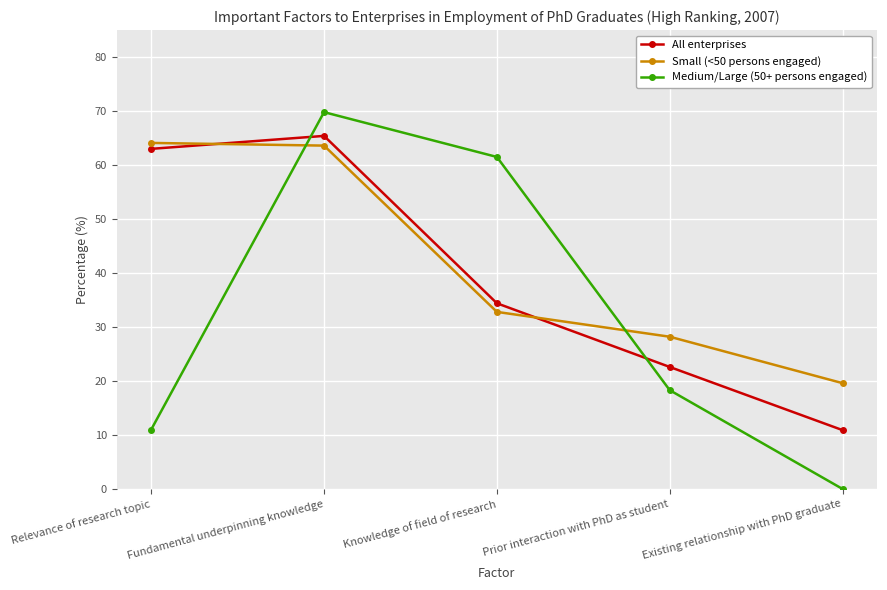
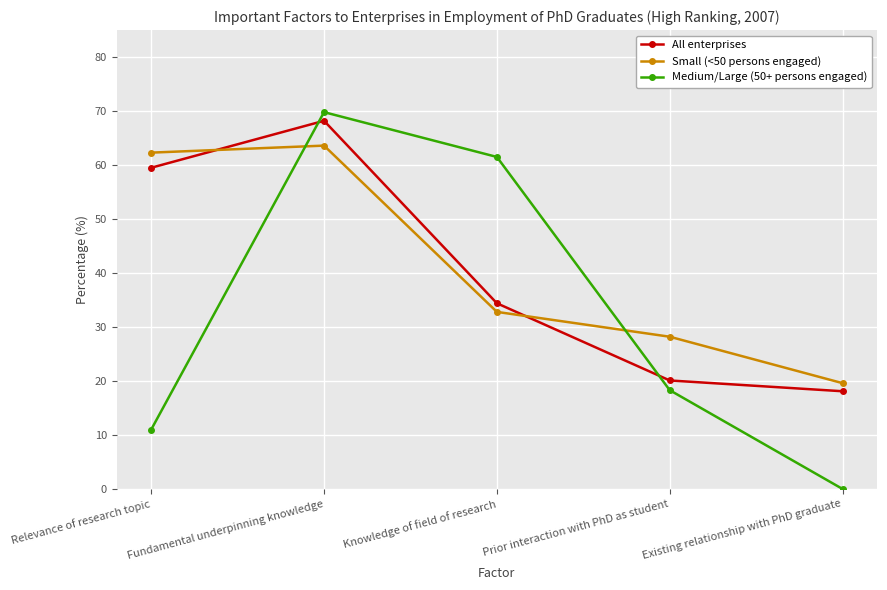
  {
    "All enterprises": {
-     "Relevance of research topic": 63,
-     "Fundamental underpinning knowledge": 65,
+     "Relevance of research topic": 60,
+     "Fundamental underpinning knowledge": 68,
      "Knowledge of field of research": 34,
-     "Prior interaction with PhD as student": 23,
-     "Existing relationship with PhD graduate": 11
+     "Prior interaction with PhD as student": 20,
+     "Existing relationship with PhD graduate": 18
    },
    "Small (<50 persons engaged)": {
-     "Relevance of research topic": 64,
+     "Relevance of research topic": 62,
      "Fundamental underpinning knowledge": 64,
      "Knowledge of field of research": 33,
      "Prior interaction with PhD as student": 28,
      "Existing relationship with PhD graduate": 20
    },
    "Medium/Large (50+ persons engaged)": {
      "Relevance of research topic": 11,
      "Fundamental underpinning knowledge": 70,
      "Knowledge of field of research": 62,
      "Prior interaction with PhD as student": 18,
      "Existing relationship with PhD graduate": 0
    }
  }
